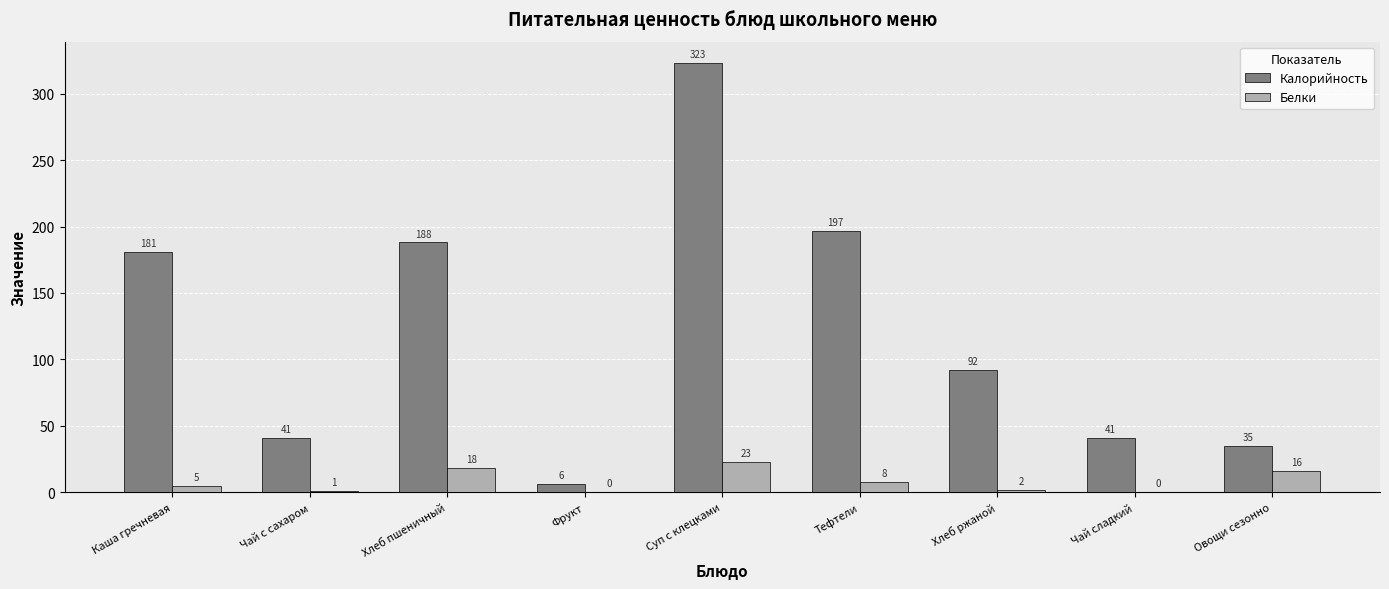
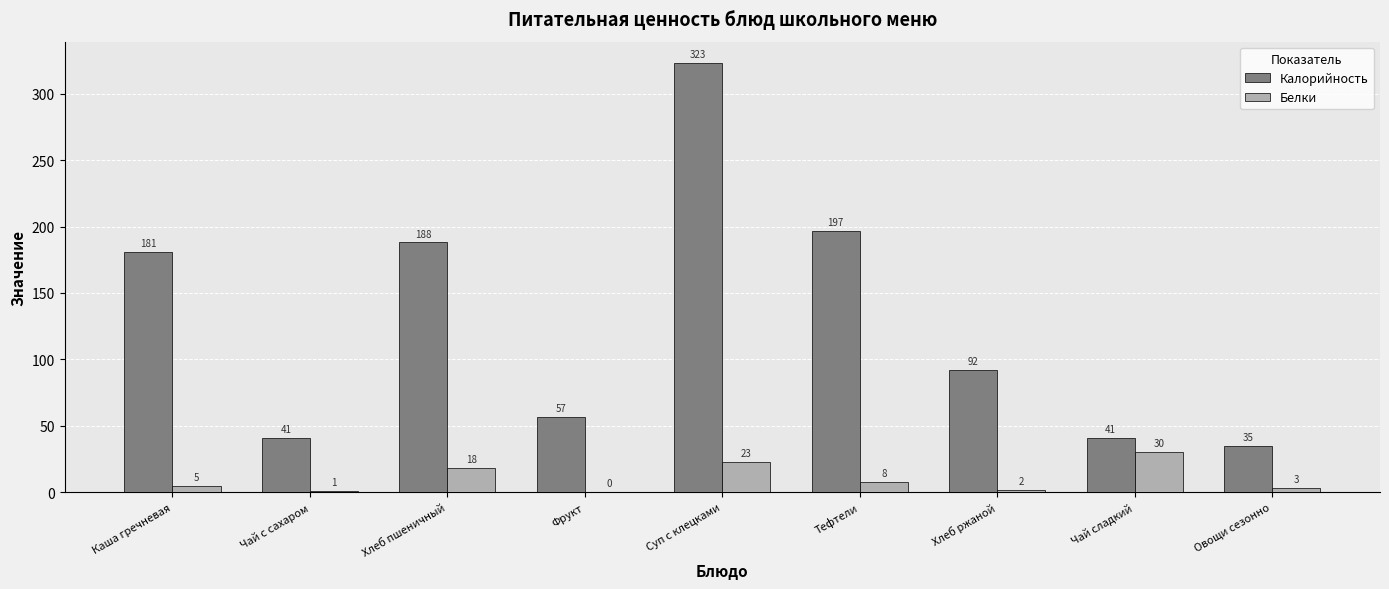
  {
    "Калорийность": {
      "Каша гречневая": 181,
      "Чай с сахаром": 41,
      "Хлеб пшеничный": 188,
-     "Фрукт": 6,
+     "Фрукт": 57,
      "Суп с клецками": 323,
      "Тефтели": 197,
      "Хлеб ржаной": 92,
      "Чай сладкий": 41,
      "Овощи сезонно": 35
    },
    "Белки": {
      "Каша гречневая": 5,
      "Чай с сахаром": 1,
      "Хлеб пшеничный": 18,
      "Фрукт": 0,
      "Суп с клецками": 23,
      "Тефтели": 8,
      "Хлеб ржаной": 2,
-     "Чай сладкий": 0,
-     "Овощи сезонно": 16
+     "Чай сладкий": 30,
+     "Овощи сезонно": 3
    }
  }
